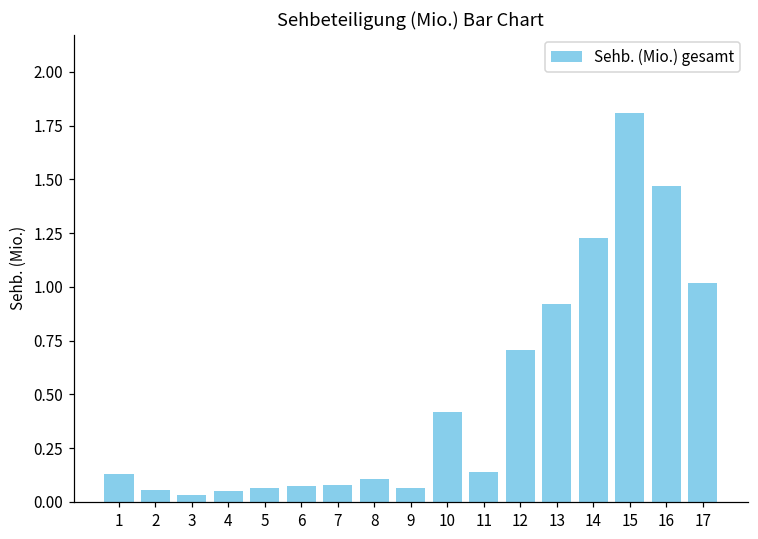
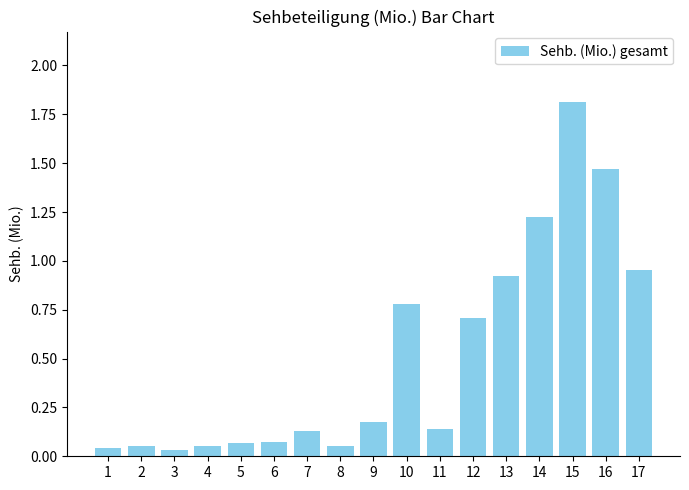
  {
-   "1": 0.13,
+   "1": 0.04,
    "2": 0.05,
    "3": 0.03,
    "4": 0.05,
    "5": 0.07,
    "6": 0.07,
-   "7": 0.08,
-   "8": 0.11,
-   "9": 0.06,
-   "10": 0.42,
+   "7": 0.13,
+   "8": 0.05,
+   "9": 0.17,
+   "10": 0.78,
    "11": 0.14,
    "12": 0.71,
    "13": 0.92,
    "14": 1.23,
    "15": 1.81,
    "16": 1.47,
-   "17": 1.02
+   "17": 0.95
  }
